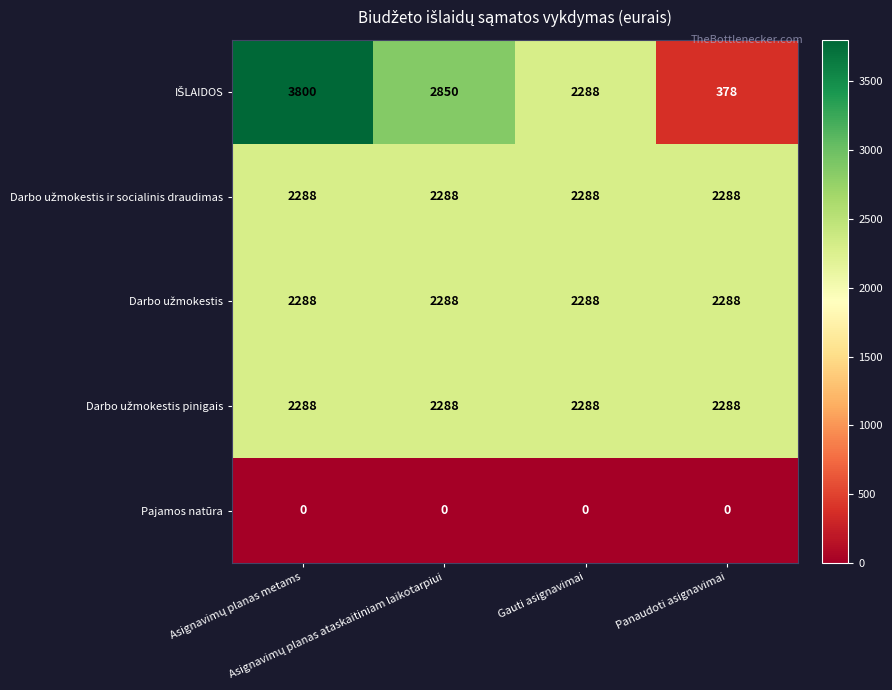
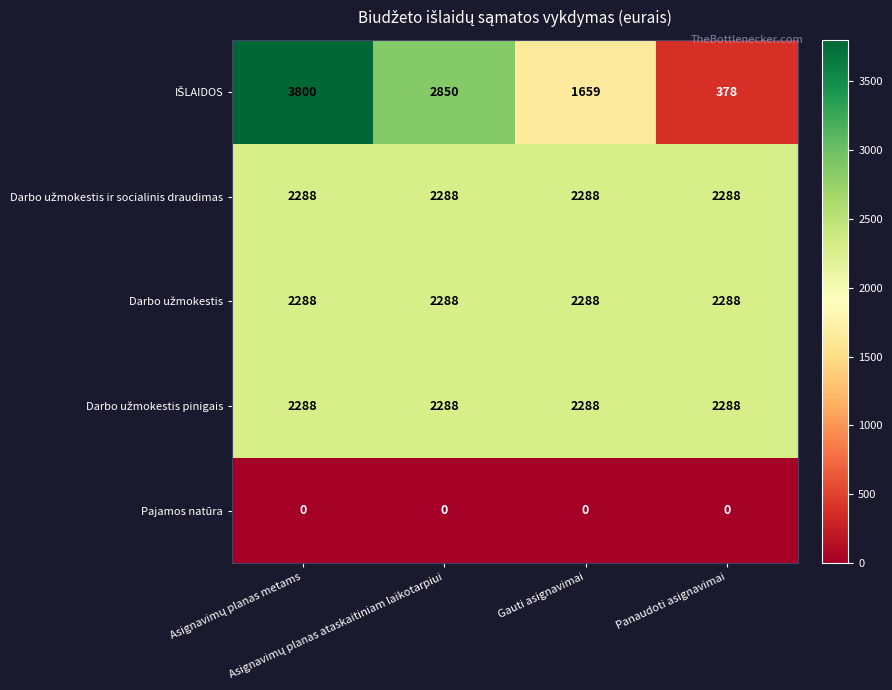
  {
    "IŠLAIDOS": {
      "Asignavimų planas metams": 3800,
      "Asignavimų planas ataskaitiniam laikotarpiui": 2850,
-     "Gauti asignavimai": 2288,
+     "Gauti asignavimai": 1659,
      "Panaudoti asignavimai": 378
    },
    "Darbo užmokestis ir socialinis draudimas": {
      "Asignavimų planas metams": 2288,
      "Asignavimų planas ataskaitiniam laikotarpiui": 2288,
      "Gauti asignavimai": 2288,
      "Panaudoti asignavimai": 2288
    },
    "Darbo užmokestis": {
      "Asignavimų planas metams": 2288,
      "Asignavimų planas ataskaitiniam laikotarpiui": 2288,
      "Gauti asignavimai": 2288,
      "Panaudoti asignavimai": 2288
    },
    "Darbo užmokestis pinigais": {
      "Asignavimų planas metams": 2288,
      "Asignavimų planas ataskaitiniam laikotarpiui": 2288,
      "Gauti asignavimai": 2288,
      "Panaudoti asignavimai": 2288
    },
    "Pajamos natūra": {
      "Asignavimų planas metams": 0,
      "Asignavimų planas ataskaitiniam laikotarpiui": 0,
      "Gauti asignavimai": 0,
      "Panaudoti asignavimai": 0
    }
  }
